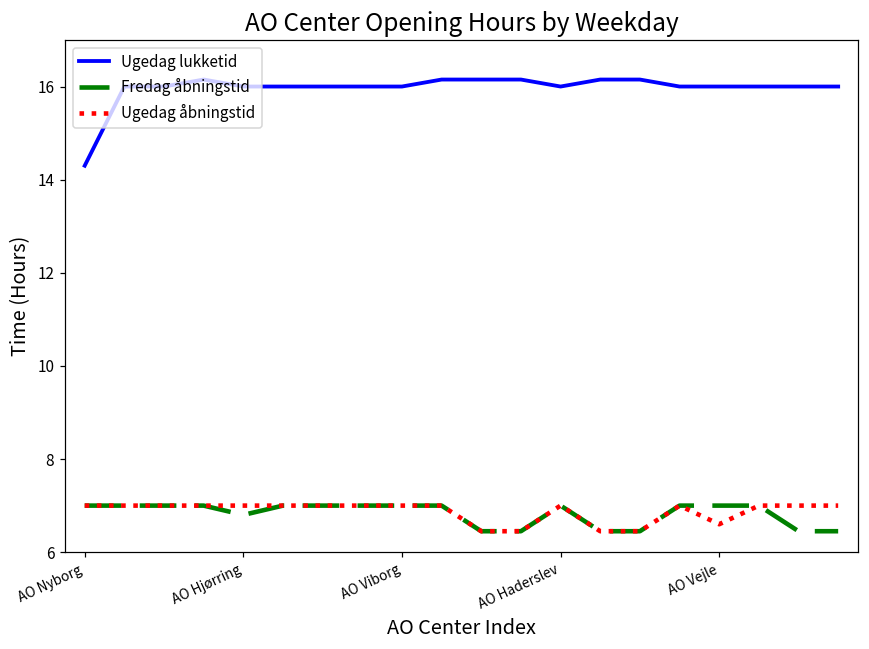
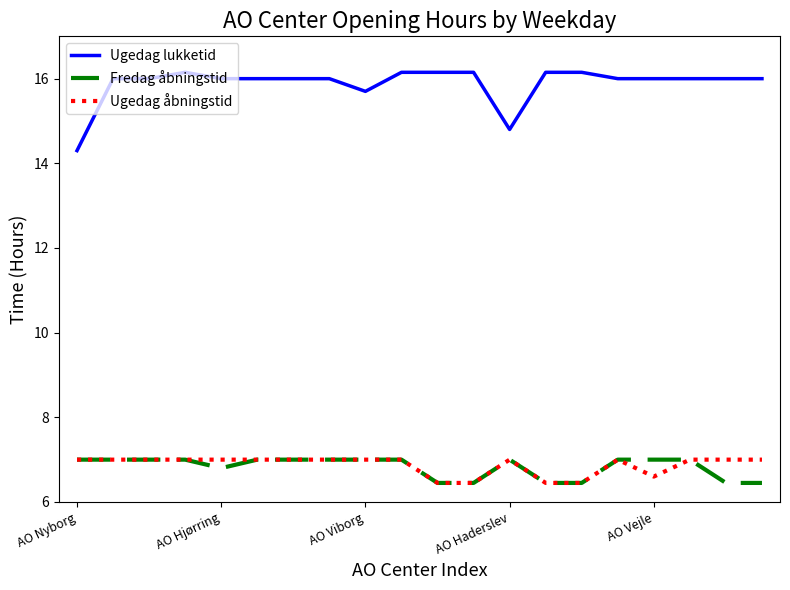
  {
    "Ugedag lukketid": {
      "AO Nyborg": 14.3,
-     "AO Viborg": 16.0,
-     "AO Haderslev": 16.0,
+     "AO Viborg": 15.7,
+     "AO Haderslev": 14.8,
      "AO Vejle": 16.0
    },
    "Fredag åbningstid": {
      "AO Hjørring": 6.8,
      "AO Vejle": 7.0
    },
    "Ugedag åbningstid": {
      "AO Hjørring": 7.0,
      "AO Vejle": 6.6
    }
  }
